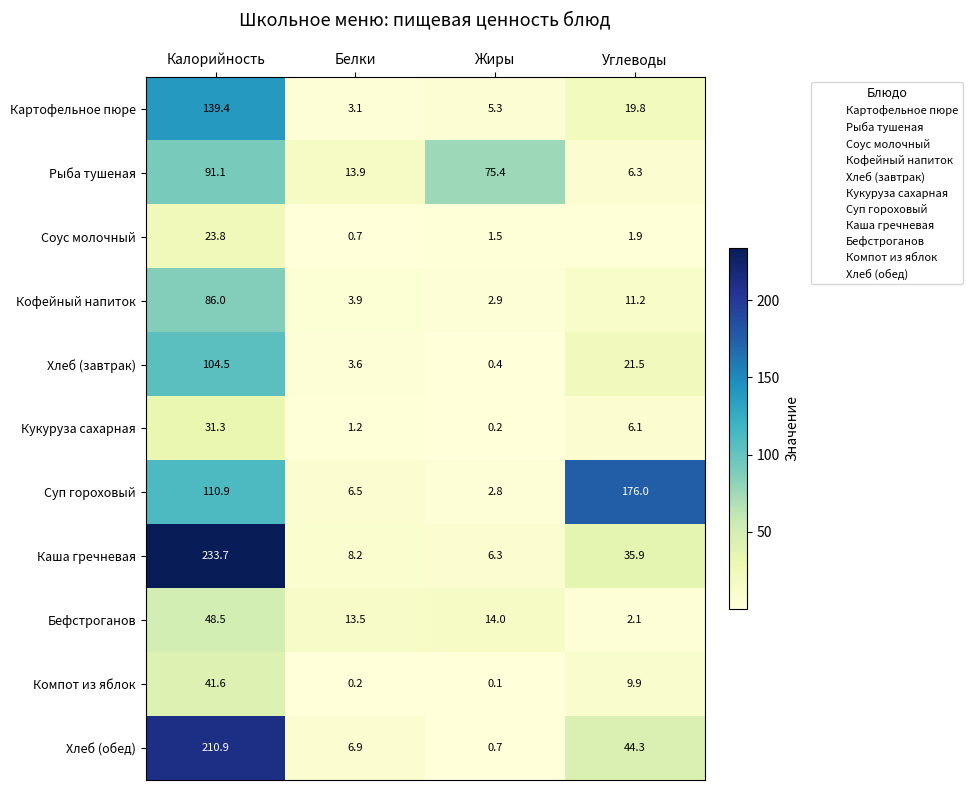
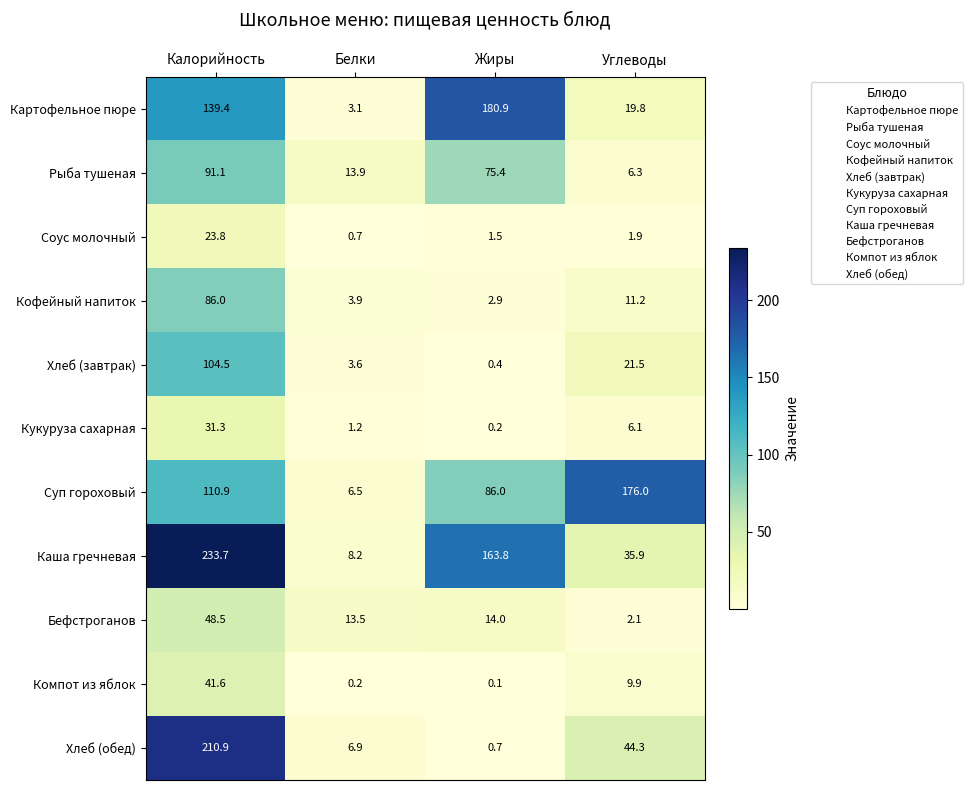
  {
    "Картофельное пюре": {
      "Калорийность": 139.4,
      "Белки": 3.1,
-     "Жиры": 5.3,
+     "Жиры": 180.9,
      "Углеводы": 19.8
    },
    "Рыба тушеная": {
      "Калорийность": 91.1,
      "Белки": 13.9,
      "Жиры": 75.4,
      "Углеводы": 6.3
    },
    "Соус молочный": {
      "Калорийность": 23.8,
      "Белки": 0.7,
      "Жиры": 1.5,
      "Углеводы": 1.9
    },
    "Кофейный напиток": {
      "Калорийность": 86.0,
      "Белки": 3.9,
      "Жиры": 2.9,
      "Углеводы": 11.2
    },
    "Хлеб (завтрак)": {
      "Калорийность": 104.5,
      "Белки": 3.6,
      "Жиры": 0.4,
      "Углеводы": 21.5
    },
    "Кукуруза сахарная": {
      "Калорийность": 31.3,
      "Белки": 1.2,
      "Жиры": 0.2,
      "Углеводы": 6.1
    },
    "Суп гороховый": {
      "Калорийность": 110.9,
      "Белки": 6.5,
-     "Жиры": 2.8,
+     "Жиры": 86.0,
      "Углеводы": 176.0
    },
    "Каша гречневая": {
      "Калорийность": 233.7,
      "Белки": 8.2,
-     "Жиры": 6.3,
+     "Жиры": 163.8,
      "Углеводы": 35.9
    },
    "Бефстроганов": {
      "Калорийность": 48.5,
      "Белки": 13.5,
      "Жиры": 14.0,
      "Углеводы": 2.1
    },
    "Компот из яблок": {
      "Калорийность": 41.6,
      "Белки": 0.2,
      "Жиры": 0.1,
      "Углеводы": 9.9
    },
    "Хлеб (обед)": {
      "Калорийность": 210.9,
      "Белки": 6.9,
      "Жиры": 0.7,
      "Углеводы": 44.3
    }
  }
